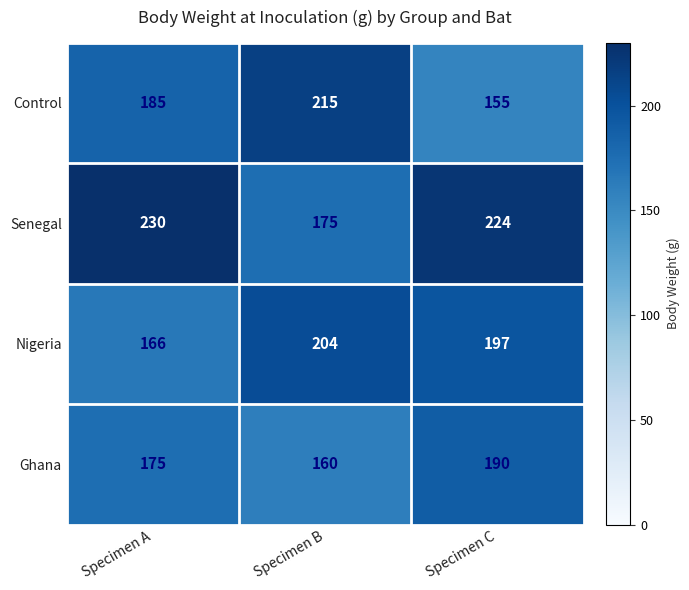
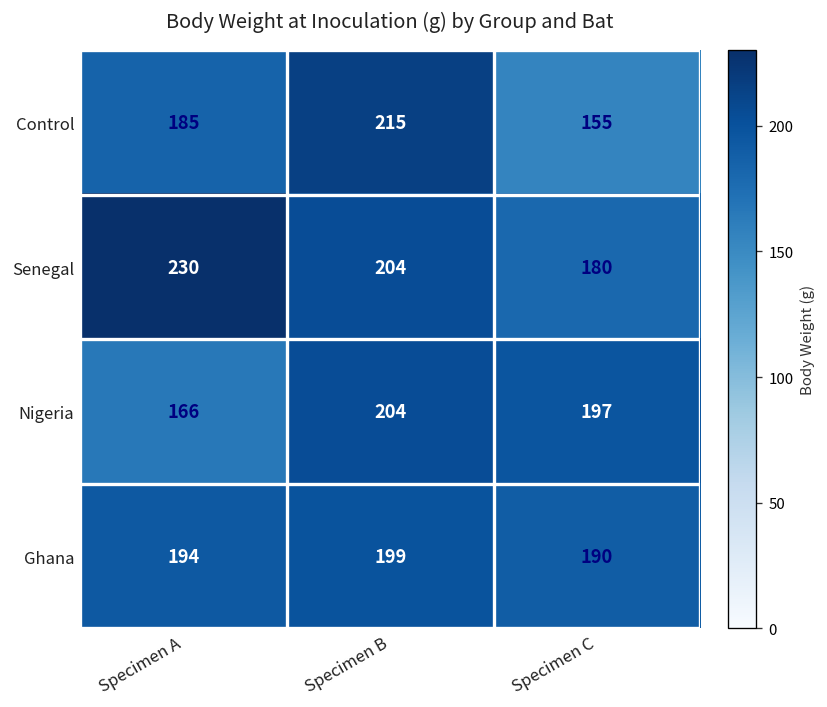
  {
    "Control": {
      "Specimen A": 185,
      "Specimen B": 215,
      "Specimen C": 155
    },
    "Senegal": {
      "Specimen A": 230,
-     "Specimen B": 175,
-     "Specimen C": 224
+     "Specimen B": 204,
+     "Specimen C": 180
    },
    "Nigeria": {
      "Specimen A": 166,
      "Specimen B": 204,
      "Specimen C": 197
    },
    "Ghana": {
-     "Specimen A": 175,
-     "Specimen B": 160,
+     "Specimen A": 194,
+     "Specimen B": 199,
      "Specimen C": 190
    }
  }
